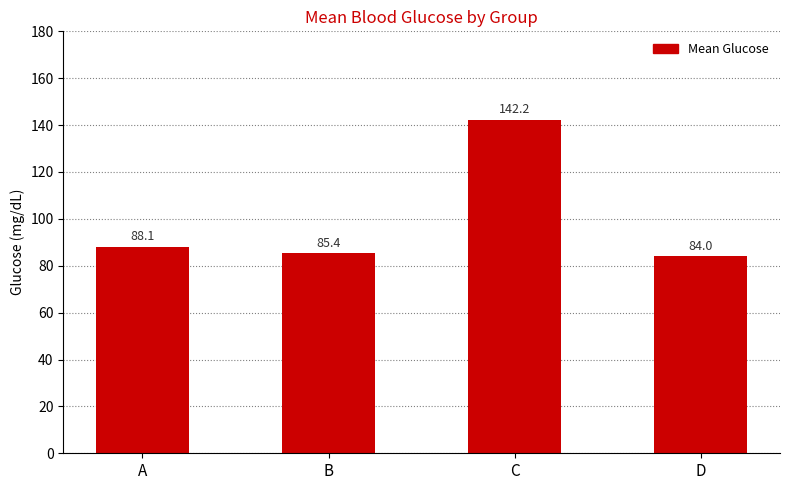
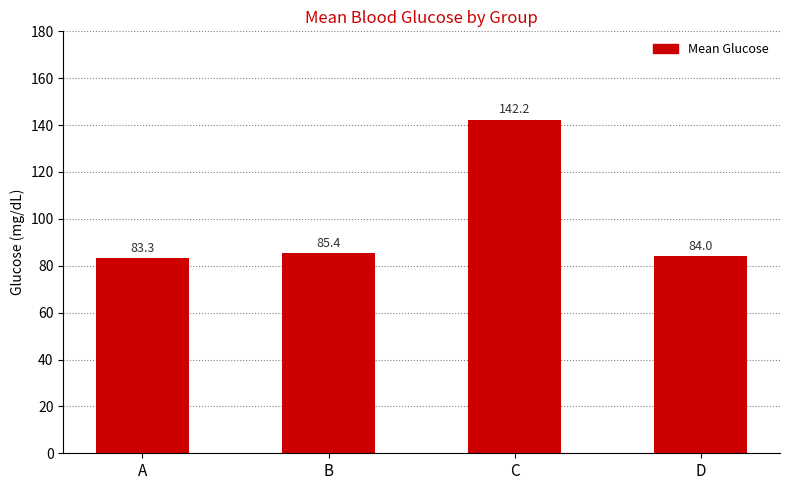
  {
-   "A": 88.1,
+   "A": 83.3,
    "B": 85.4,
    "C": 142.2,
    "D": 84.0
  }
